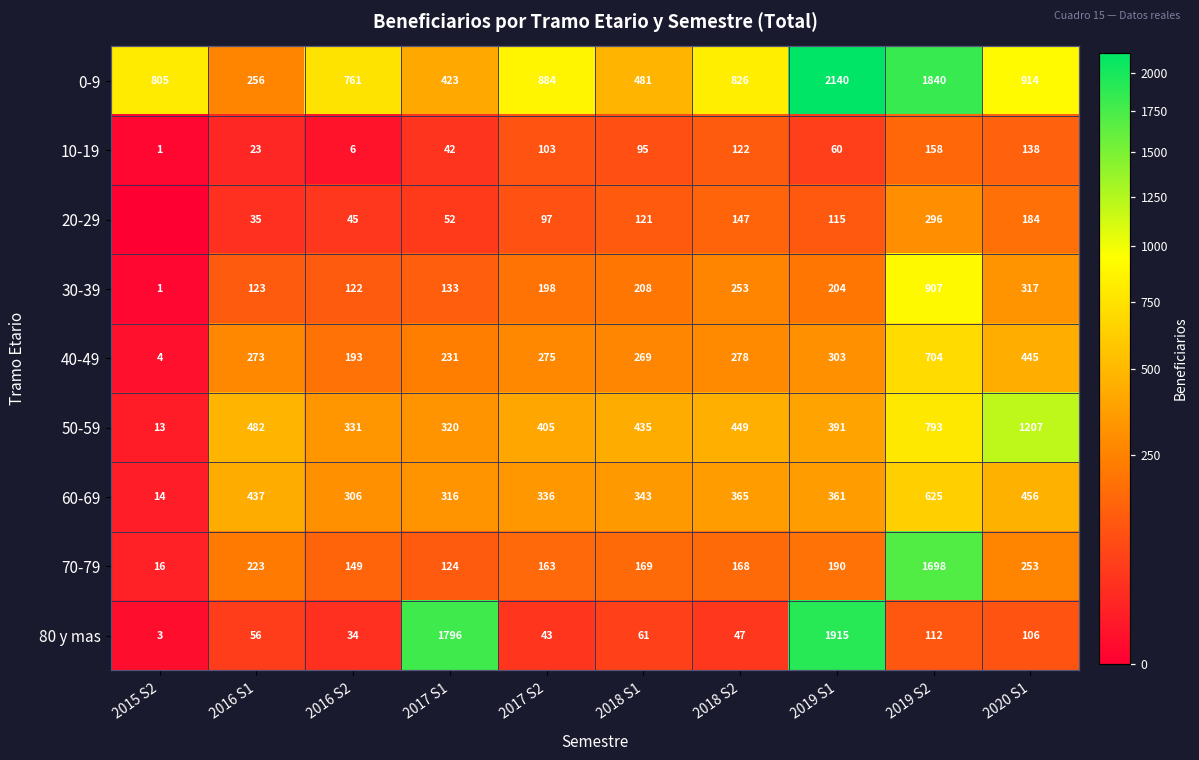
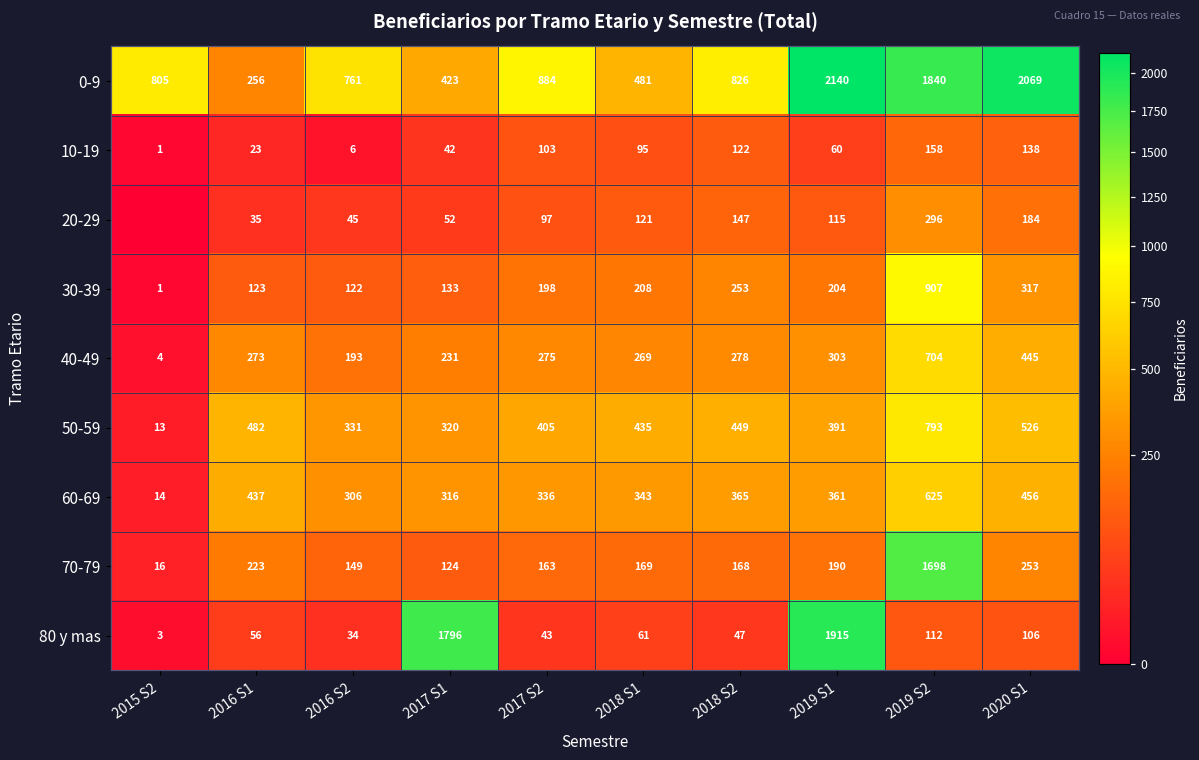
  {
    "0-9": {
      "2015 S2": 805,
      "2016 S1": 256,
      "2016 S2": 761,
      "2017 S1": 423,
      "2017 S2": 884,
      "2018 S1": 481,
      "2018 S2": 826,
      "2019 S1": 2140,
      "2019 S2": 1840,
-     "2020 S1": 914
+     "2020 S1": 2069
    },
    "10-19": {
      "2015 S2": 1,
      "2016 S1": 23,
      "2016 S2": 6,
      "2017 S1": 42,
      "2017 S2": 103,
      "2018 S1": 95,
      "2018 S2": 122,
      "2019 S1": 60,
      "2019 S2": 158,
      "2020 S1": 138
    },
    "20-29": {
      "2016 S1": 35,
      "2016 S2": 45,
      "2017 S1": 52,
      "2017 S2": 97,
      "2018 S1": 121,
      "2018 S2": 147,
      "2019 S1": 115,
      "2019 S2": 296,
      "2020 S1": 184
    },
    "30-39": {
      "2015 S2": 1,
      "2016 S1": 123,
      "2016 S2": 122,
      "2017 S1": 133,
      "2017 S2": 198,
      "2018 S1": 208,
      "2018 S2": 253,
      "2019 S1": 204,
      "2019 S2": 907,
      "2020 S1": 317
    },
    "40-49": {
      "2015 S2": 4,
      "2016 S1": 273,
      "2016 S2": 193,
      "2017 S1": 231,
      "2017 S2": 275,
      "2018 S1": 269,
      "2018 S2": 278,
      "2019 S1": 303,
      "2019 S2": 704,
      "2020 S1": 445
    },
    "50-59": {
      "2015 S2": 13,
      "2016 S1": 482,
      "2016 S2": 331,
      "2017 S1": 320,
      "2017 S2": 405,
      "2018 S1": 435,
      "2018 S2": 449,
      "2019 S1": 391,
      "2019 S2": 793,
-     "2020 S1": 1207
+     "2020 S1": 526
    },
    "60-69": {
      "2015 S2": 14,
      "2016 S1": 437,
      "2016 S2": 306,
      "2017 S1": 316,
      "2017 S2": 336,
      "2018 S1": 343,
      "2018 S2": 365,
      "2019 S1": 361,
      "2019 S2": 625,
      "2020 S1": 456
    },
    "70-79": {
      "2015 S2": 16,
      "2016 S1": 223,
      "2016 S2": 149,
      "2017 S1": 124,
      "2017 S2": 163,
      "2018 S1": 169,
      "2018 S2": 168,
      "2019 S1": 190,
      "2019 S2": 1698,
      "2020 S1": 253
    },
    "80 y mas": {
      "2015 S2": 3,
      "2016 S1": 56,
      "2016 S2": 34,
      "2017 S1": 1796,
      "2017 S2": 43,
      "2018 S1": 61,
      "2018 S2": 47,
      "2019 S1": 1915,
      "2019 S2": 112,
      "2020 S1": 106
    }
  }
